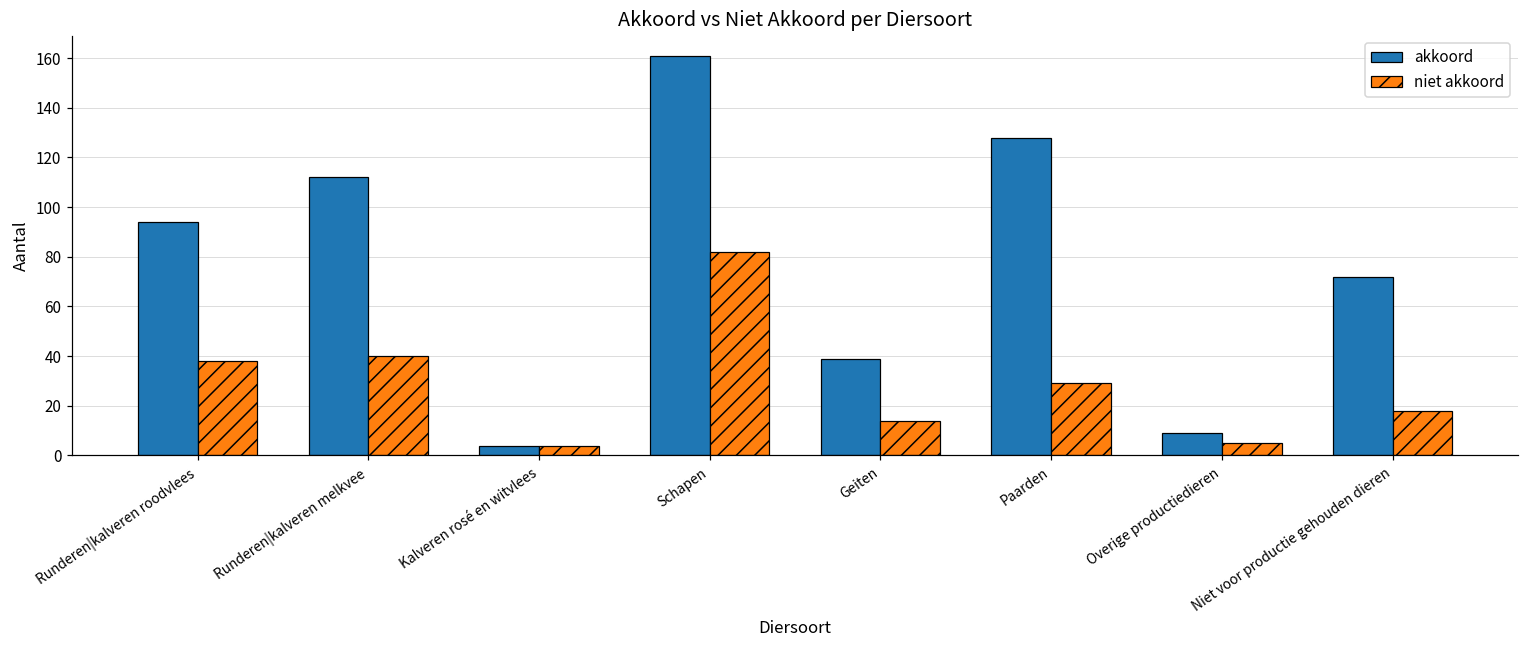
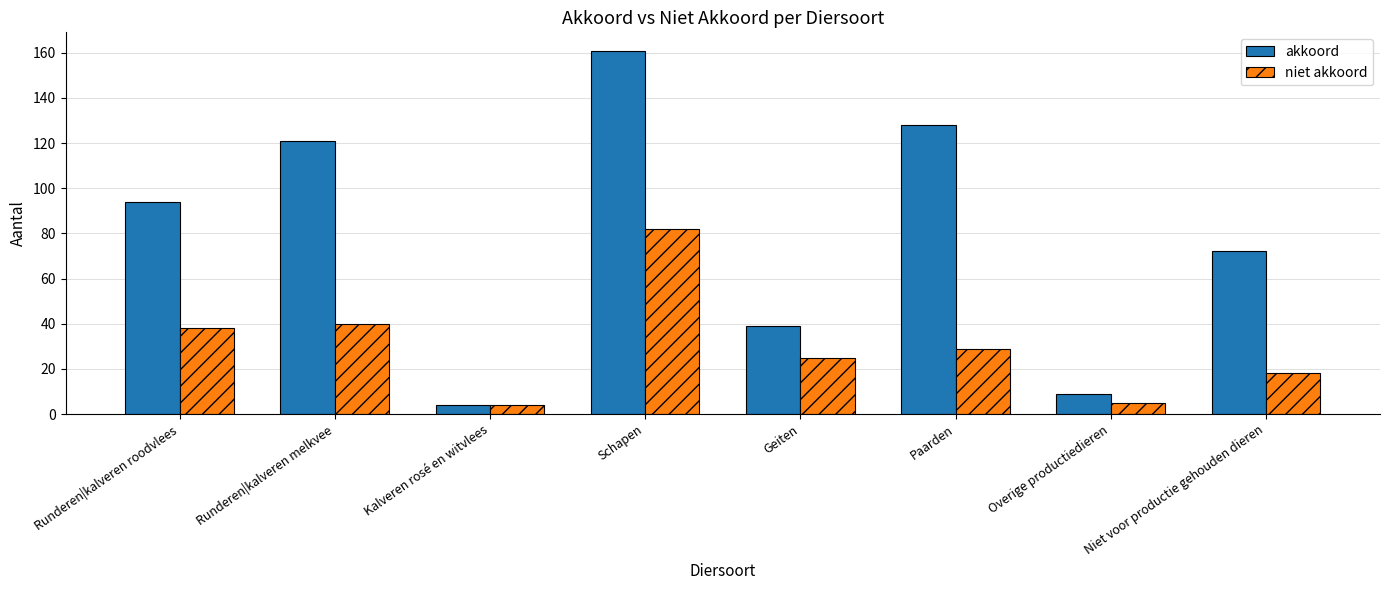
  {
    "akkoord": {
      "Runderen|kalveren roodvlees": 94,
-     "Runderen|kalveren melkvee": 112,
+     "Runderen|kalveren melkvee": 121,
      "Kalveren rosé en witvlees": 4,
      "Schapen": 161,
      "Geiten": 39,
      "Paarden": 128,
      "Overige productiedieren": 9,
      "Niet voor productie gehouden dieren": 72
    },
    "niet akkoord": {
      "Runderen|kalveren roodvlees": 38,
      "Runderen|kalveren melkvee": 40,
      "Kalveren rosé en witvlees": 4,
      "Schapen": 82,
-     "Geiten": 14,
+     "Geiten": 25,
      "Paarden": 29,
      "Overige productiedieren": 5,
      "Niet voor productie gehouden dieren": 18
    }
  }
